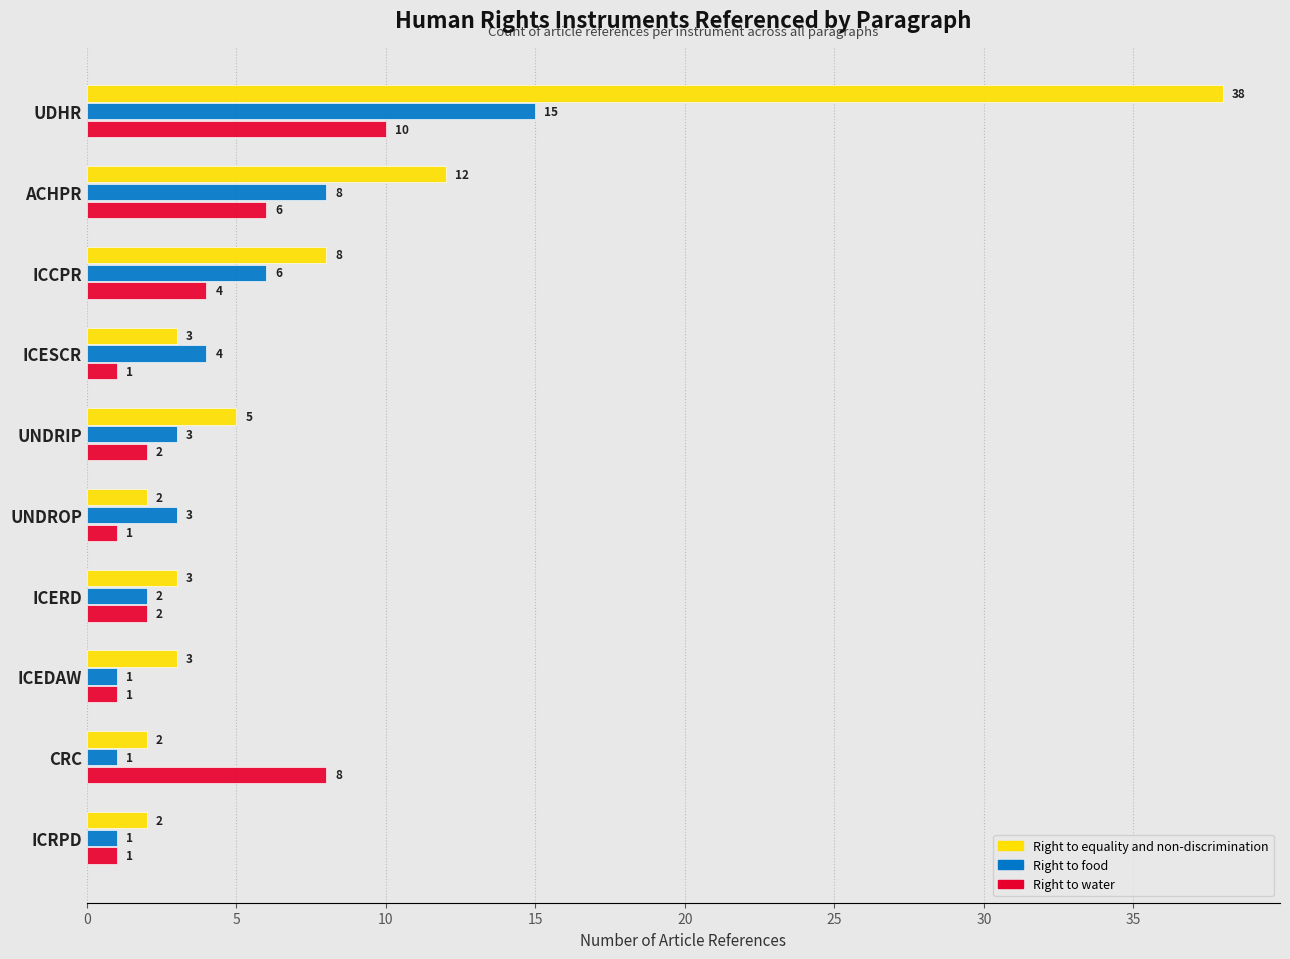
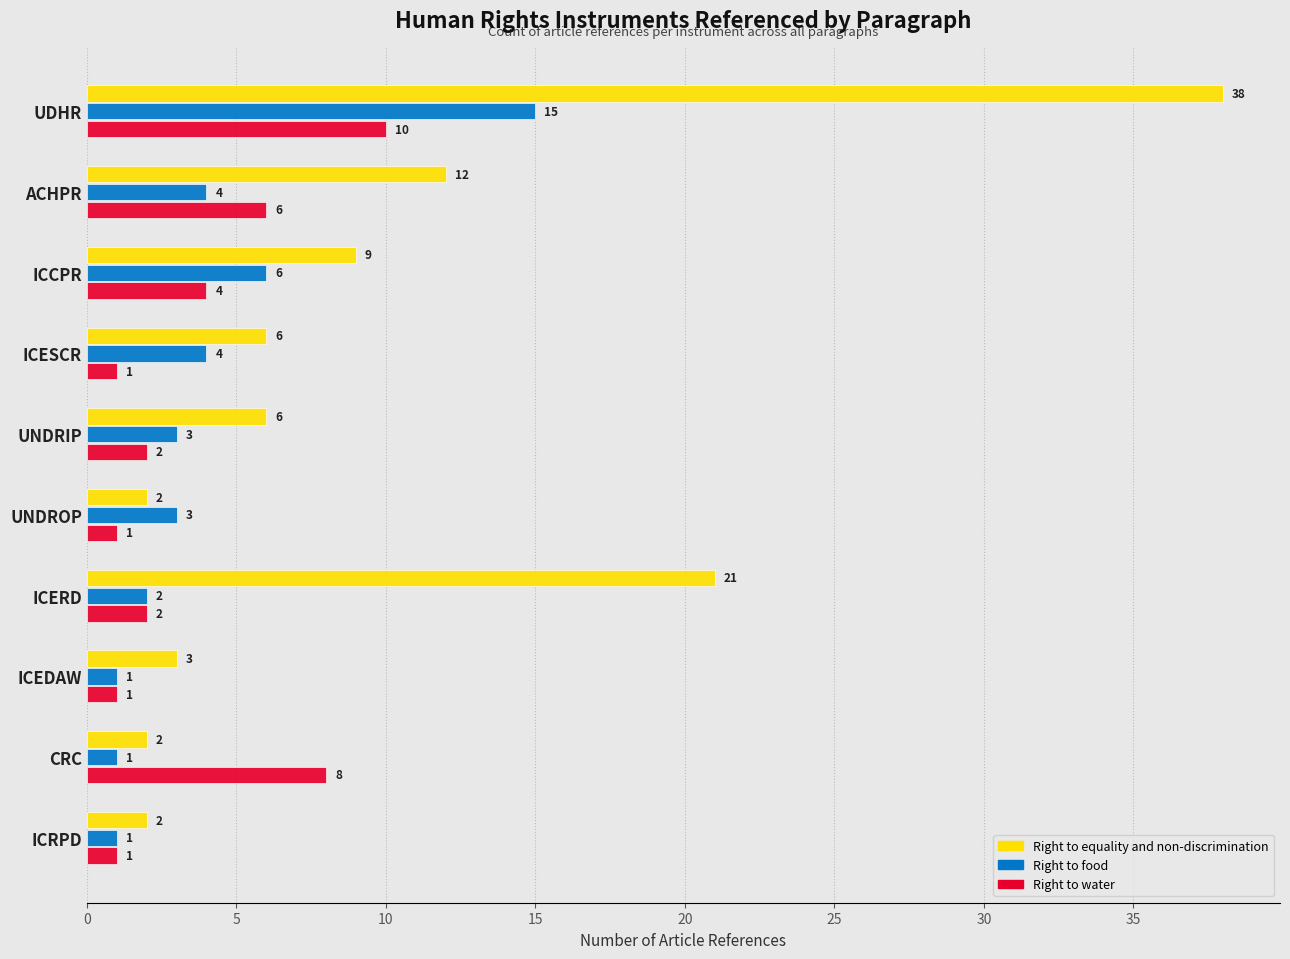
  {
    "Right to equality and non-discrimination": {
      "UDHR": 38,
      "ACHPR": 12,
-     "ICCPR": 8,
-     "ICESCR": 3,
-     "UNDRIP": 5,
+     "ICCPR": 9,
+     "ICESCR": 6,
+     "UNDRIP": 6,
      "UNDROP": 2,
-     "ICERD": 3,
+     "ICERD": 21,
      "ICEDAW": 3,
      "CRC": 2,
      "ICRPD": 2
    },
    "Right to food": {
      "UDHR": 15,
-     "ACHPR": 8,
+     "ACHPR": 4,
      "ICCPR": 6,
      "ICESCR": 4,
      "UNDRIP": 3,
      "UNDROP": 3,
      "ICERD": 2,
      "ICEDAW": 1,
      "CRC": 1,
      "ICRPD": 1
    },
    "Right to water": {
      "UDHR": 10,
      "ACHPR": 6,
      "ICCPR": 4,
      "ICESCR": 1,
      "UNDRIP": 2,
      "UNDROP": 1,
      "ICERD": 2,
      "ICEDAW": 1,
      "CRC": 8,
      "ICRPD": 1
    }
  }
